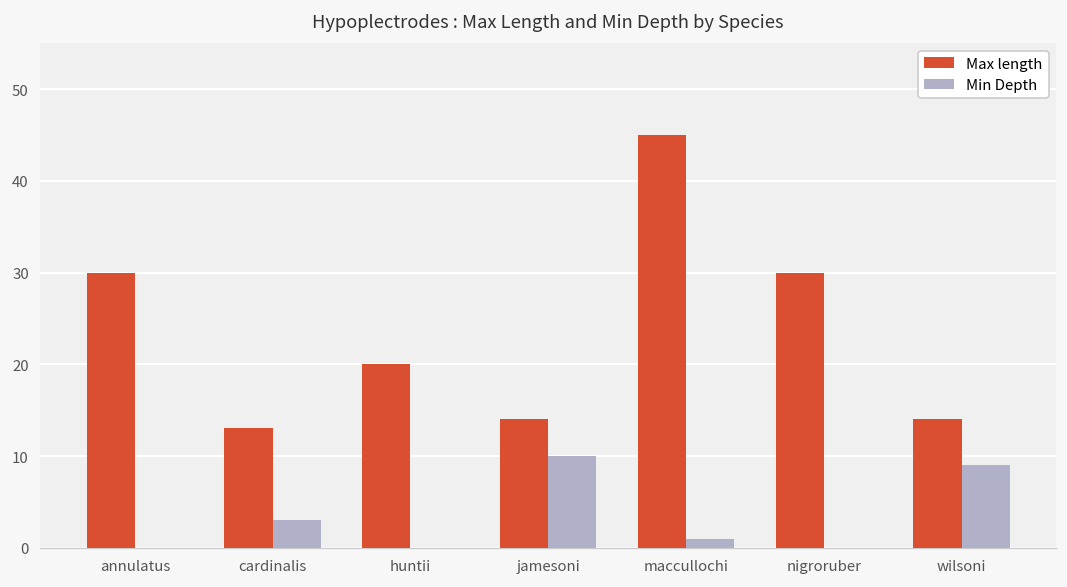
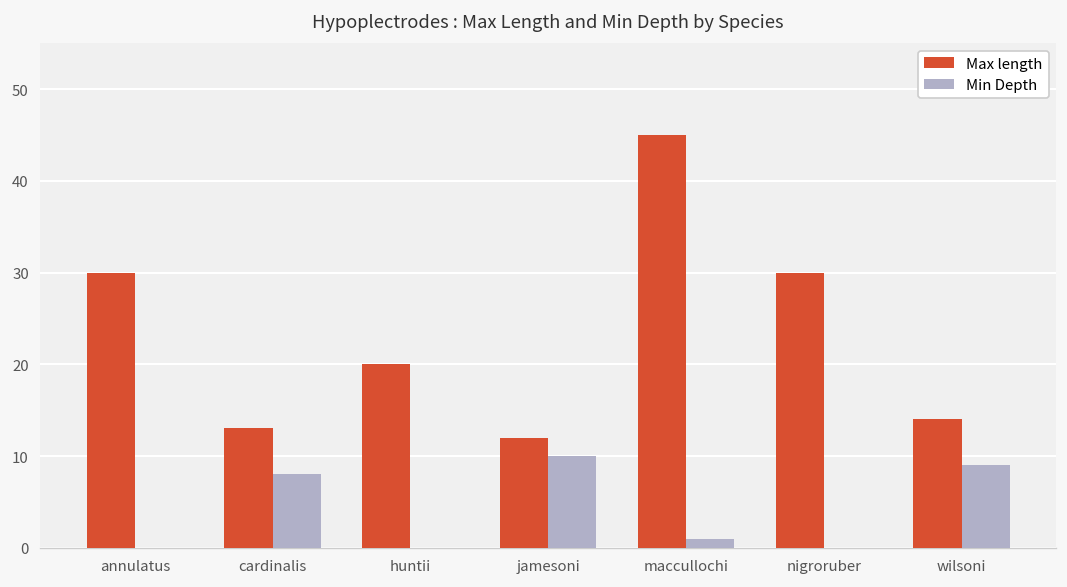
  {
    "Max length": {
      "annulatus": 30,
      "cardinalis": 13,
      "huntii": 20,
-     "jamesoni": 14,
+     "jamesoni": 12,
      "maccullochi": 45,
      "nigroruber": 30,
      "wilsoni": 14
    },
    "Min Depth": {
      "annulatus": 0,
-     "cardinalis": 3,
+     "cardinalis": 8,
      "huntii": 0,
      "jamesoni": 10,
      "maccullochi": 1,
      "nigroruber": 0,
      "wilsoni": 9
    }
  }
